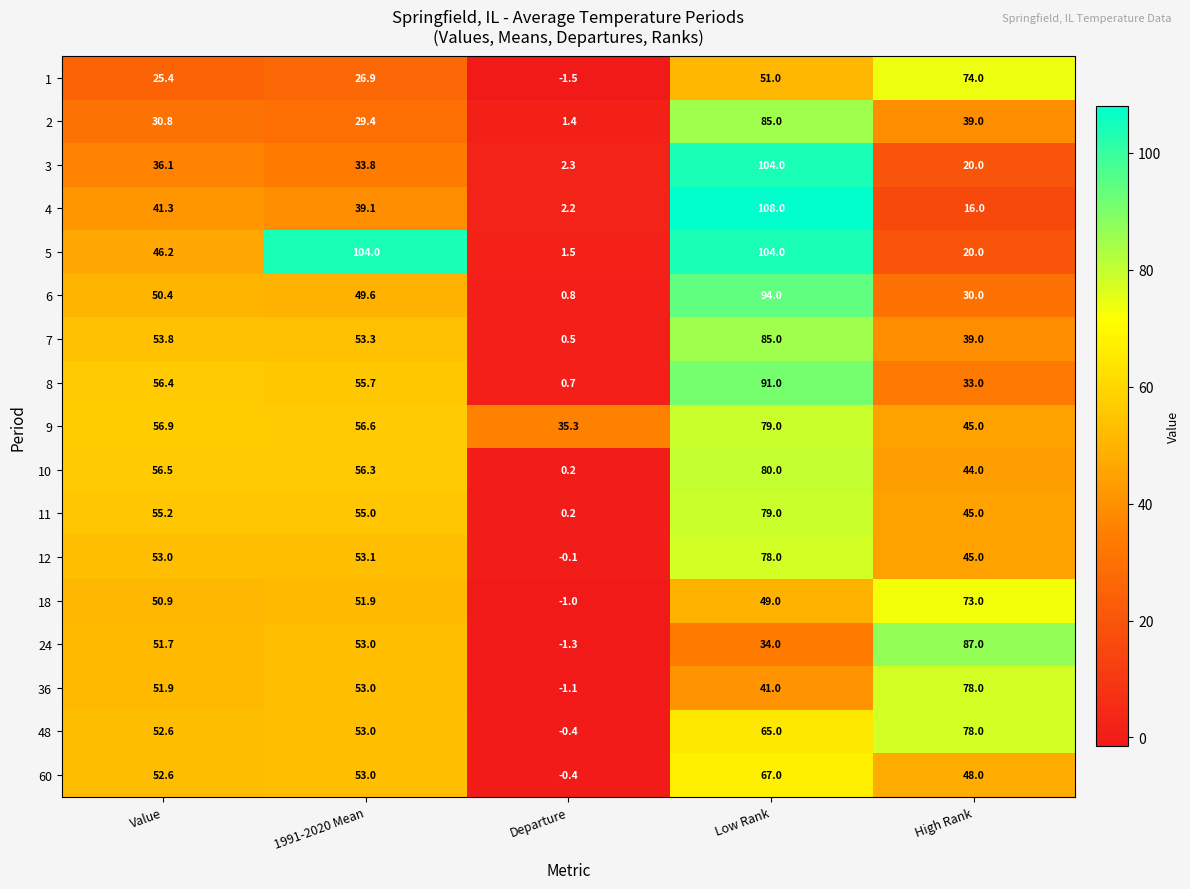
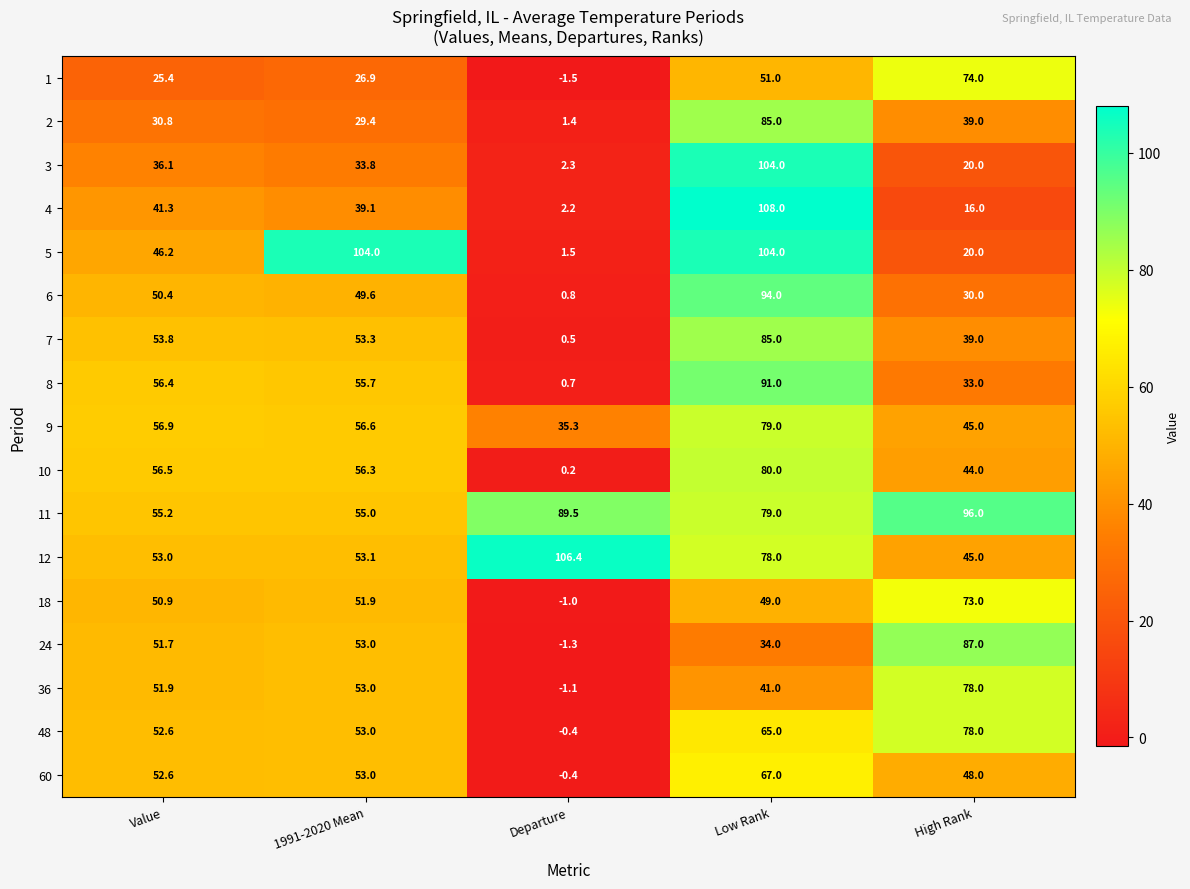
  {
    "1": {
      "Value": 25.4,
      "1991-2020 Mean": 26.9,
      "Departure": -1.5,
      "Low Rank": 51.0,
      "High Rank": 74.0
    },
    "2": {
      "Value": 30.8,
      "1991-2020 Mean": 29.4,
      "Departure": 1.4,
      "Low Rank": 85.0,
      "High Rank": 39.0
    },
    "3": {
      "Value": 36.1,
      "1991-2020 Mean": 33.8,
      "Departure": 2.3,
      "Low Rank": 104.0,
      "High Rank": 20.0
    },
    "4": {
      "Value": 41.3,
      "1991-2020 Mean": 39.1,
      "Departure": 2.2,
      "Low Rank": 108.0,
      "High Rank": 16.0
    },
    "5": {
      "Value": 46.2,
      "1991-2020 Mean": 104.0,
      "Departure": 1.5,
      "Low Rank": 104.0,
      "High Rank": 20.0
    },
    "6": {
      "Value": 50.4,
      "1991-2020 Mean": 49.6,
      "Departure": 0.8,
      "Low Rank": 94.0,
      "High Rank": 30.0
    },
    "7": {
      "Value": 53.8,
      "1991-2020 Mean": 53.3,
      "Departure": 0.5,
      "Low Rank": 85.0,
      "High Rank": 39.0
    },
    "8": {
      "Value": 56.4,
      "1991-2020 Mean": 55.7,
      "Departure": 0.7,
      "Low Rank": 91.0,
      "High Rank": 33.0
    },
    "9": {
      "Value": 56.9,
      "1991-2020 Mean": 56.6,
      "Departure": 35.3,
      "Low Rank": 79.0,
      "High Rank": 45.0
    },
    "10": {
      "Value": 56.5,
      "1991-2020 Mean": 56.3,
      "Departure": 0.2,
      "Low Rank": 80.0,
      "High Rank": 44.0
    },
    "11": {
      "Value": 55.2,
      "1991-2020 Mean": 55.0,
-     "Departure": 0.2,
+     "Departure": 89.5,
      "Low Rank": 79.0,
-     "High Rank": 45.0
+     "High Rank": 96.0
    },
    "12": {
      "Value": 53.0,
      "1991-2020 Mean": 53.1,
-     "Departure": -0.1,
+     "Departure": 106.4,
      "Low Rank": 78.0,
      "High Rank": 45.0
    },
    "18": {
      "Value": 50.9,
      "1991-2020 Mean": 51.9,
      "Departure": -1.0,
      "Low Rank": 49.0,
      "High Rank": 73.0
    },
    "24": {
      "Value": 51.7,
      "1991-2020 Mean": 53.0,
      "Departure": -1.3,
      "Low Rank": 34.0,
      "High Rank": 87.0
    },
    "36": {
      "Value": 51.9,
      "1991-2020 Mean": 53.0,
      "Departure": -1.1,
      "Low Rank": 41.0,
      "High Rank": 78.0
    },
    "48": {
      "Value": 52.6,
      "1991-2020 Mean": 53.0,
      "Departure": -0.4,
      "Low Rank": 65.0,
      "High Rank": 78.0
    },
    "60": {
      "Value": 52.6,
      "1991-2020 Mean": 53.0,
      "Departure": -0.4,
      "Low Rank": 67.0,
      "High Rank": 48.0
    }
  }
